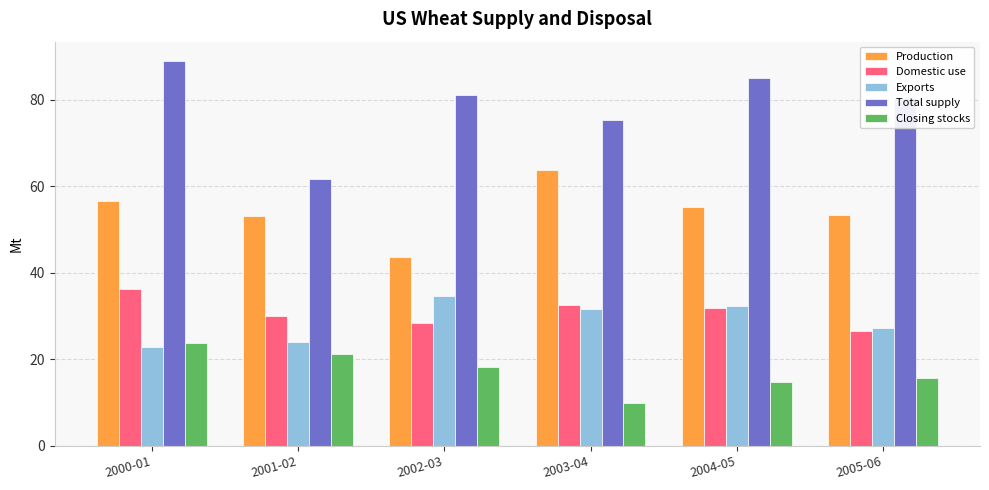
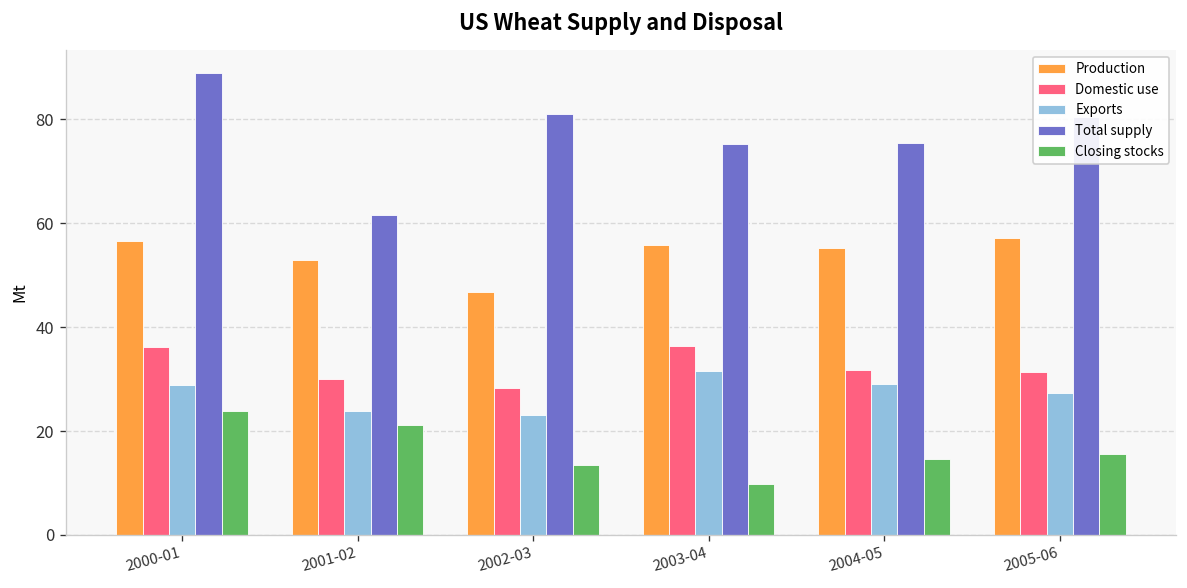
  {
    "Production": {
      "2000-01": 57,
      "2001-02": 53,
-     "2002-03": 44,
-     "2003-04": 64,
+     "2002-03": 47,
+     "2003-04": 56,
      "2004-05": 55,
-     "2005-06": 53
+     "2005-06": 57
    },
    "Domestic use": {
      "2000-01": 36,
      "2001-02": 30,
      "2002-03": 28,
-     "2003-04": 32,
+     "2003-04": 36,
      "2004-05": 32,
-     "2005-06": 26
+     "2005-06": 31
    },
    "Exports": {
-     "2000-01": 23,
+     "2000-01": 29,
      "2001-02": 24,
-     "2002-03": 35,
+     "2002-03": 23,
      "2003-04": 32,
-     "2004-05": 32,
+     "2004-05": 29,
      "2005-06": 27
    },
    "Total supply": {
      "2000-01": 89,
      "2001-02": 62,
      "2002-03": 81,
      "2003-04": 75,
-     "2004-05": 85
+     "2004-05": 75
    },
    "Closing stocks": {
      "2000-01": 24,
      "2001-02": 21,
-     "2002-03": 18,
+     "2002-03": 13,
      "2003-04": 10,
      "2004-05": 15,
      "2005-06": 16
    }
  }
